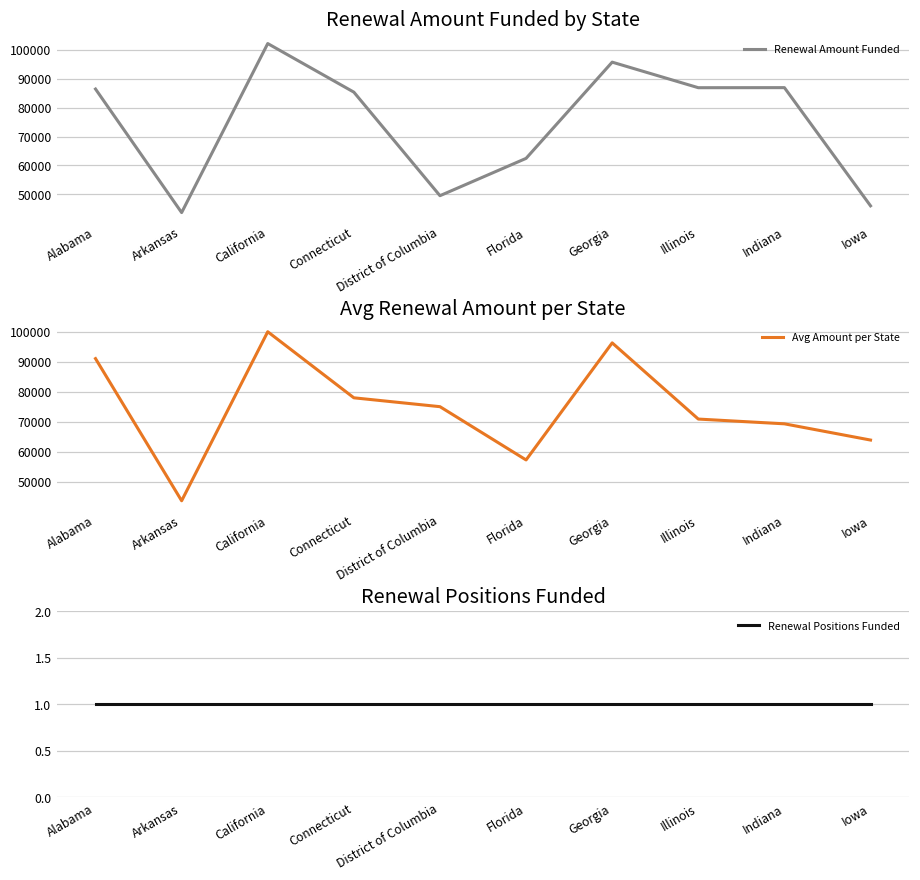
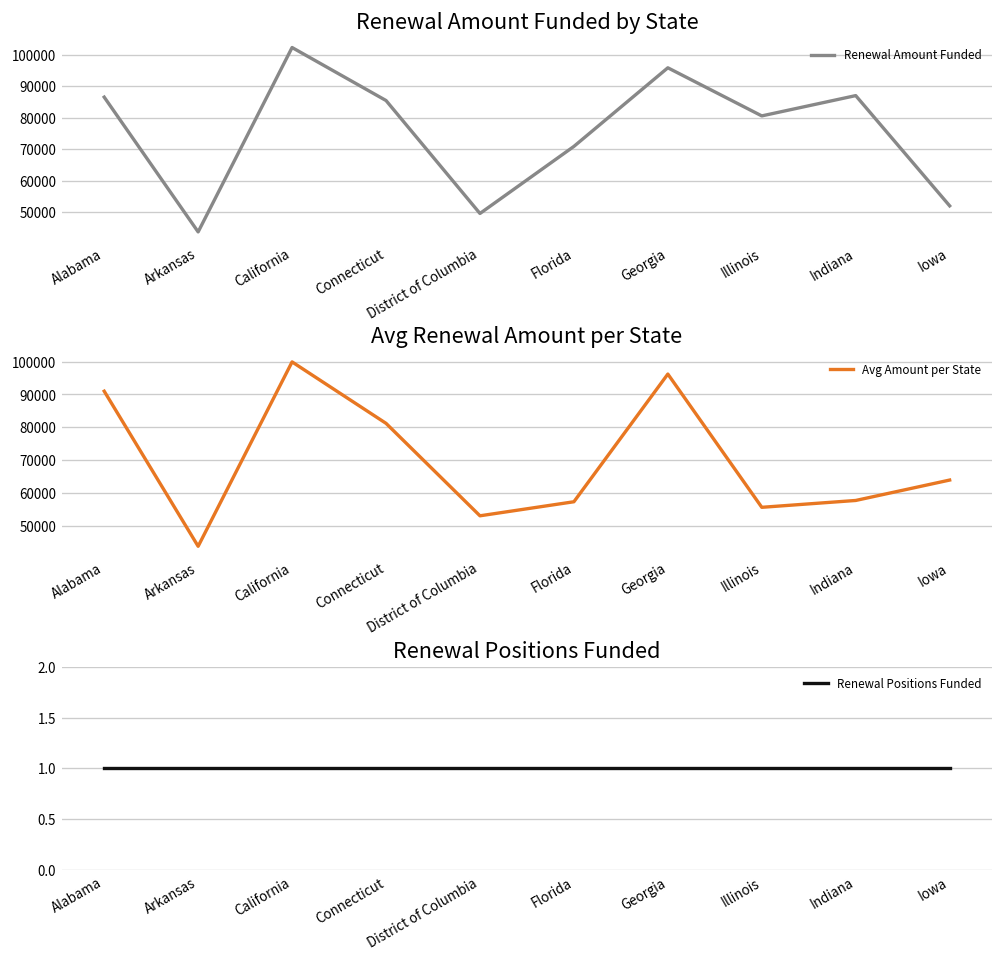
  {
    "Renewal Amount Funded by State": {
      "Alabama": 86000,
      "Arkansas": 44000,
      "California": 102000,
      "Connecticut": 85000,
      "District of Columbia": 50000,
-     "Florida": 62000,
+     "Florida": 71000,
      "Georgia": 96000,
-     "Illinois": 87000,
+     "Illinois": 81000,
      "Indiana": 87000,
-     "Iowa": 46000
+     "Iowa": 52000
    },
    "Avg Renewal Amount per State": {
      "Alabama": 91000,
      "Arkansas": 44000,
      "California": 100000,
-     "Connecticut": 78000,
-     "District of Columbia": 75000,
+     "Connecticut": 81000,
+     "District of Columbia": 53000,
      "Florida": 57000,
      "Georgia": 96000,
-     "Illinois": 71000,
-     "Indiana": 69000,
+     "Illinois": 56000,
+     "Indiana": 58000,
      "Iowa": 64000
    },
    "Renewal Positions Funded": {
      "Alabama": 1.0,
      "Arkansas": 1.0,
      "California": 1.0,
      "Connecticut": 1.0,
      "District of Columbia": 1.0,
      "Florida": 1.0,
      "Georgia": 1.0,
      "Illinois": 1.0,
      "Indiana": 1.0,
      "Iowa": 1.0
    }
  }
